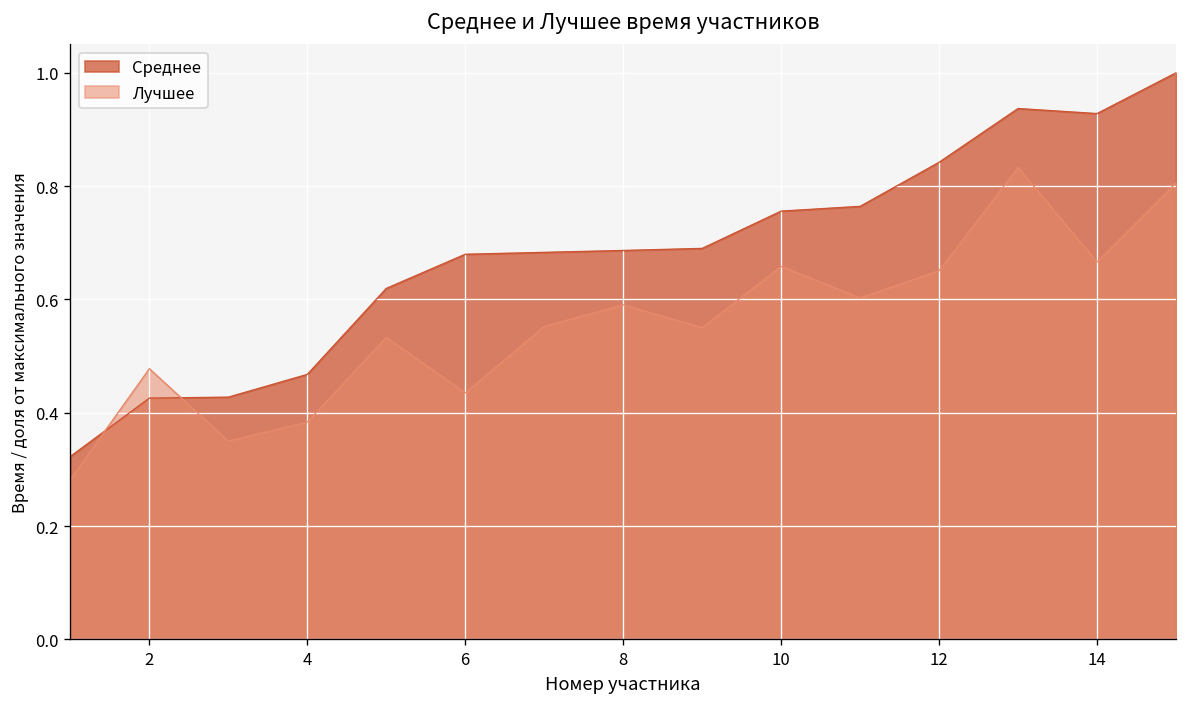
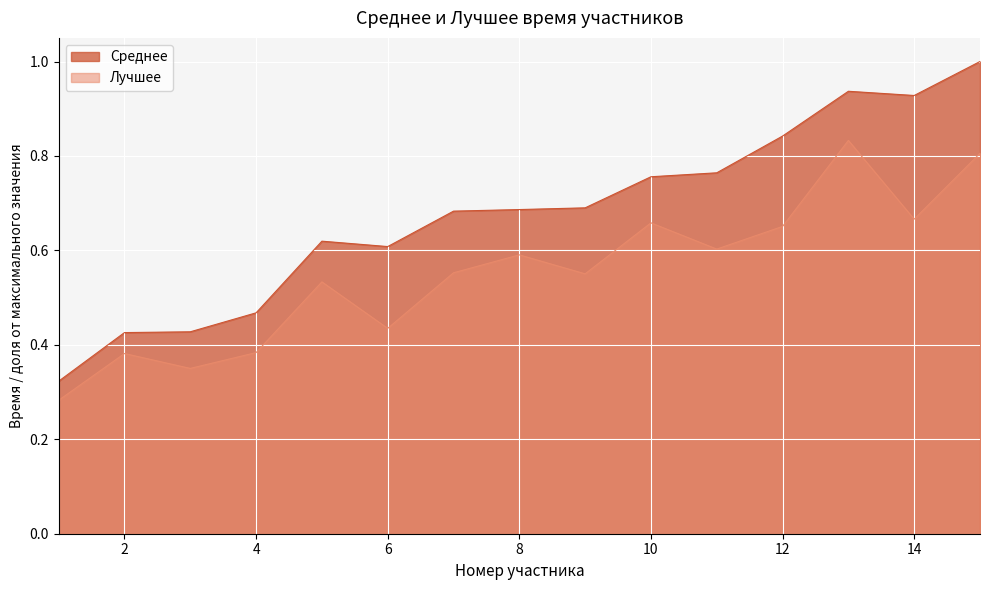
  {
    "Среднее": {
      "2": 0.43,
      "4": 0.47,
-     "6": 0.68,
+     "6": 0.61,
      "8": 0.69,
      "10": 0.76,
      "12": 0.84,
      "14": 0.93
    },
    "Лучшее": {
-     "2": 0.48,
+     "2": 0.38,
      "4": 0.38,
      "6": 0.43,
      "8": 0.59,
      "10": 0.66,
      "12": 0.65,
      "14": 0.67
    }
  }
